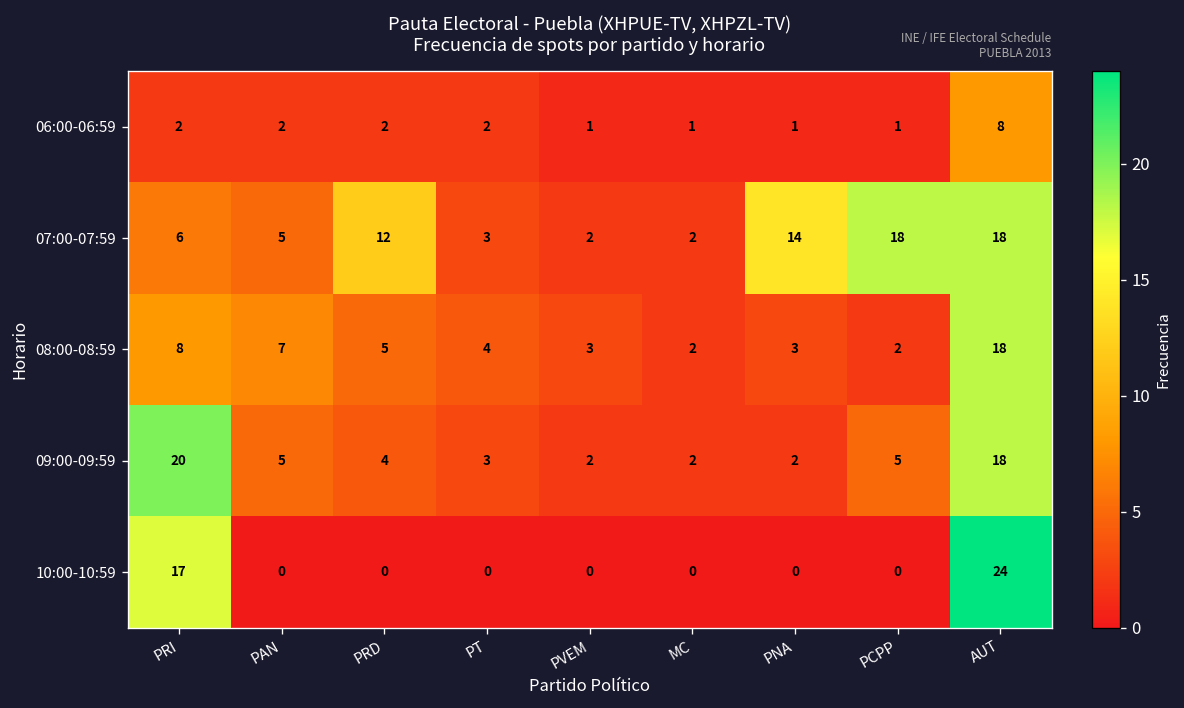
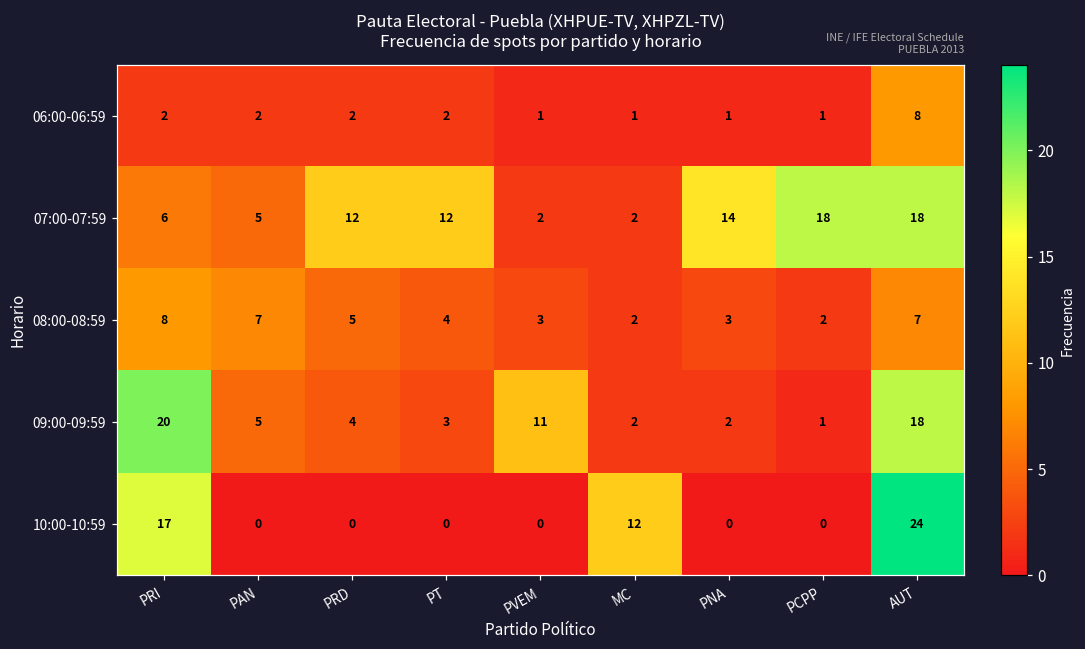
  {
    "06:00-06:59": {
      "PRI": 2,
      "PAN": 2,
      "PRD": 2,
      "PT": 2,
      "PVEM": 1,
      "MC": 1,
      "PNA": 1,
      "PCPP": 1,
      "AUT": 8
    },
    "07:00-07:59": {
      "PRI": 6,
      "PAN": 5,
      "PRD": 12,
-     "PT": 3,
+     "PT": 12,
      "PVEM": 2,
      "MC": 2,
      "PNA": 14,
      "PCPP": 18,
      "AUT": 18
    },
    "08:00-08:59": {
      "PRI": 8,
      "PAN": 7,
      "PRD": 5,
      "PT": 4,
      "PVEM": 3,
      "MC": 2,
      "PNA": 3,
      "PCPP": 2,
-     "AUT": 18
+     "AUT": 7
    },
    "09:00-09:59": {
      "PRI": 20,
      "PAN": 5,
      "PRD": 4,
      "PT": 3,
-     "PVEM": 2,
+     "PVEM": 11,
      "MC": 2,
      "PNA": 2,
-     "PCPP": 5,
+     "PCPP": 1,
      "AUT": 18
    },
    "10:00-10:59": {
      "PRI": 17,
      "PAN": 0,
      "PRD": 0,
      "PT": 0,
      "PVEM": 0,
-     "MC": 0,
+     "MC": 12,
      "PNA": 0,
      "PCPP": 0,
      "AUT": 24
    }
  }
